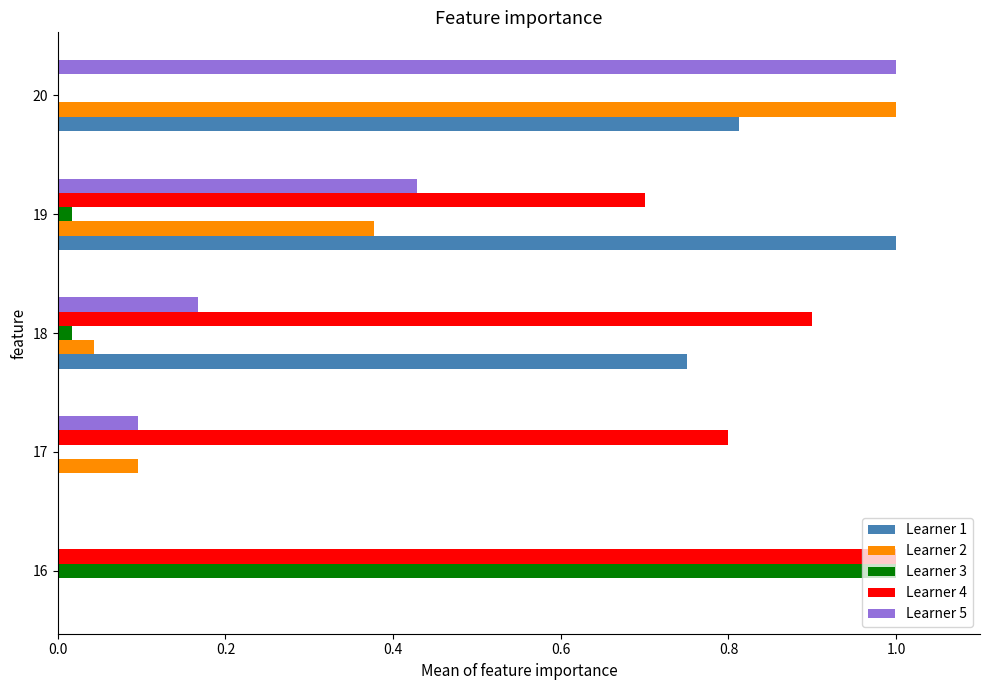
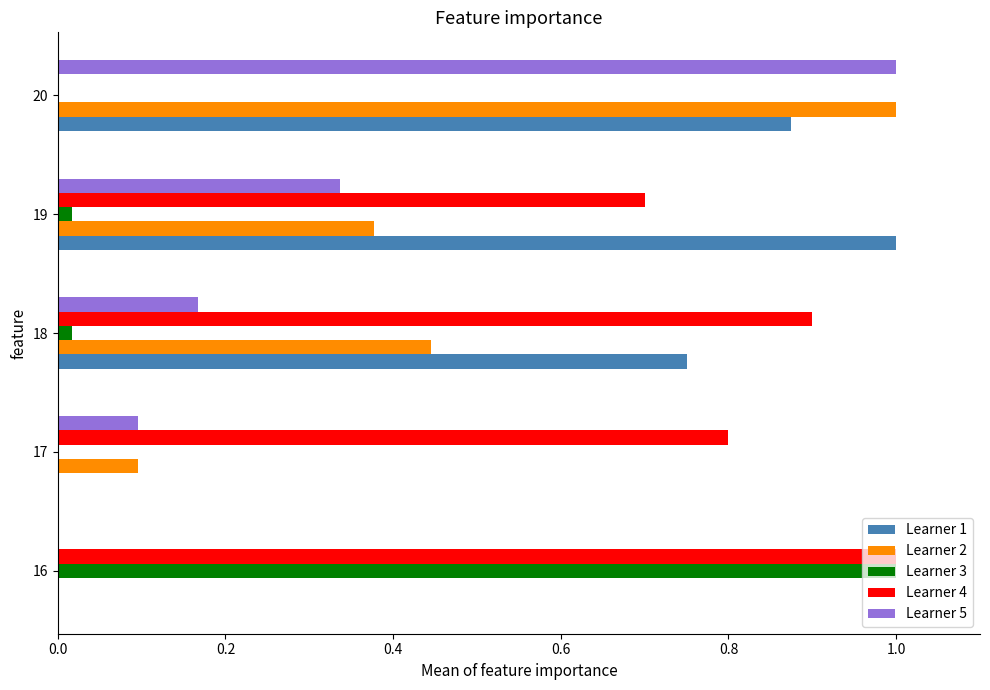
  {
    "Learner 1": {
-     "20": 0.81,
+     "20": 0.88,
      "19": 1.00,
      "18": 0.75,
      "17": 0.00,
      "16": 0.00
    },
    "Learner 2": {
      "20": 1.00,
      "19": 0.38,
-     "18": 0.04,
+     "18": 0.45,
      "17": 0.10,
      "16": 0.00
    },
    "Learner 3": {
      "20": 0.00,
      "19": 0.02,
      "18": 0.02,
      "17": 0.00
    },
    "Learner 4": {
      "20": 0.00,
      "19": 0.70,
      "18": 0.90,
      "17": 0.80
    },
    "Learner 5": {
      "20": 1.00,
-     "19": 0.43,
+     "19": 0.34,
      "18": 0.17,
      "17": 0.10,
      "16": 0.00
    }
  }
